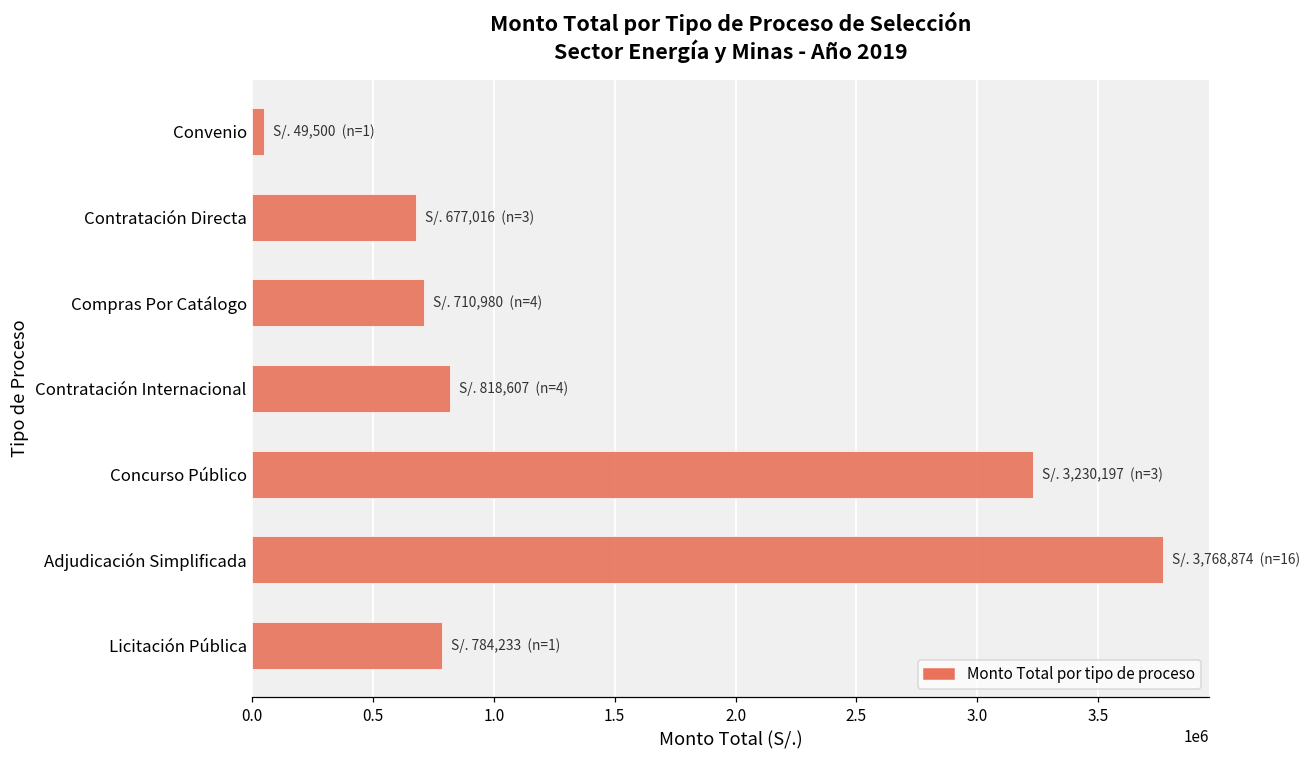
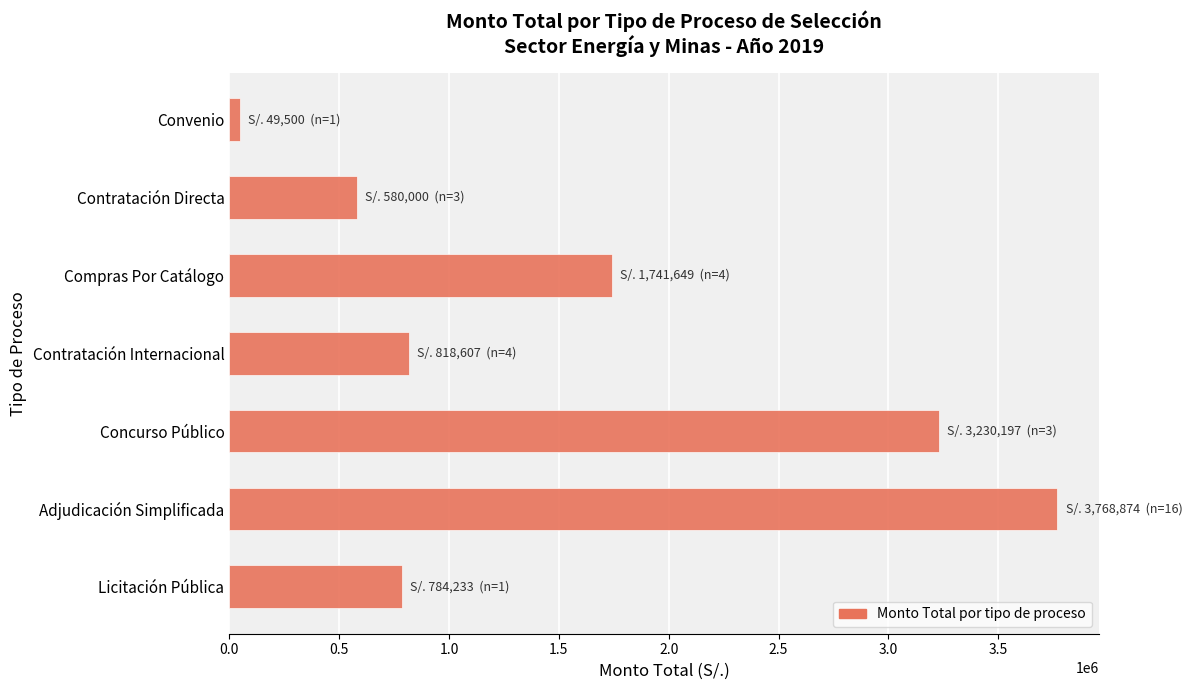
  {
    "Convenio": "49,500",
-   "Contratación Directa": "677,016",
-   "Compras Por Catálogo": "710,980",
+   "Contratación Directa": "580,000",
+   "Compras Por Catálogo": "1,741,649",
    "Contratación Internacional": "818,607",
    "Concurso Público": "3,230,197",
    "Adjudicación Simplificada": "3,768,874",
    "Licitación Pública": "784,233"
  }
